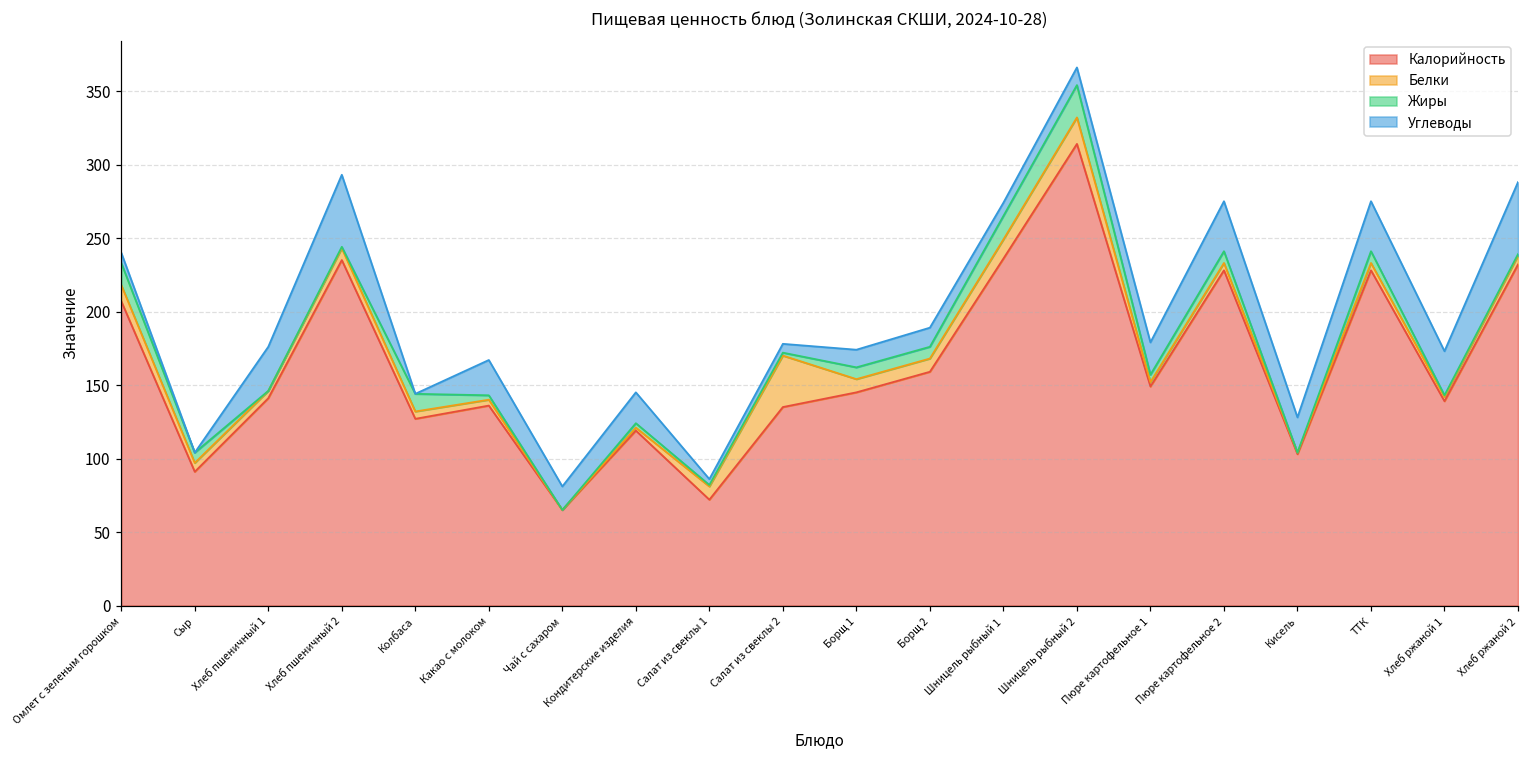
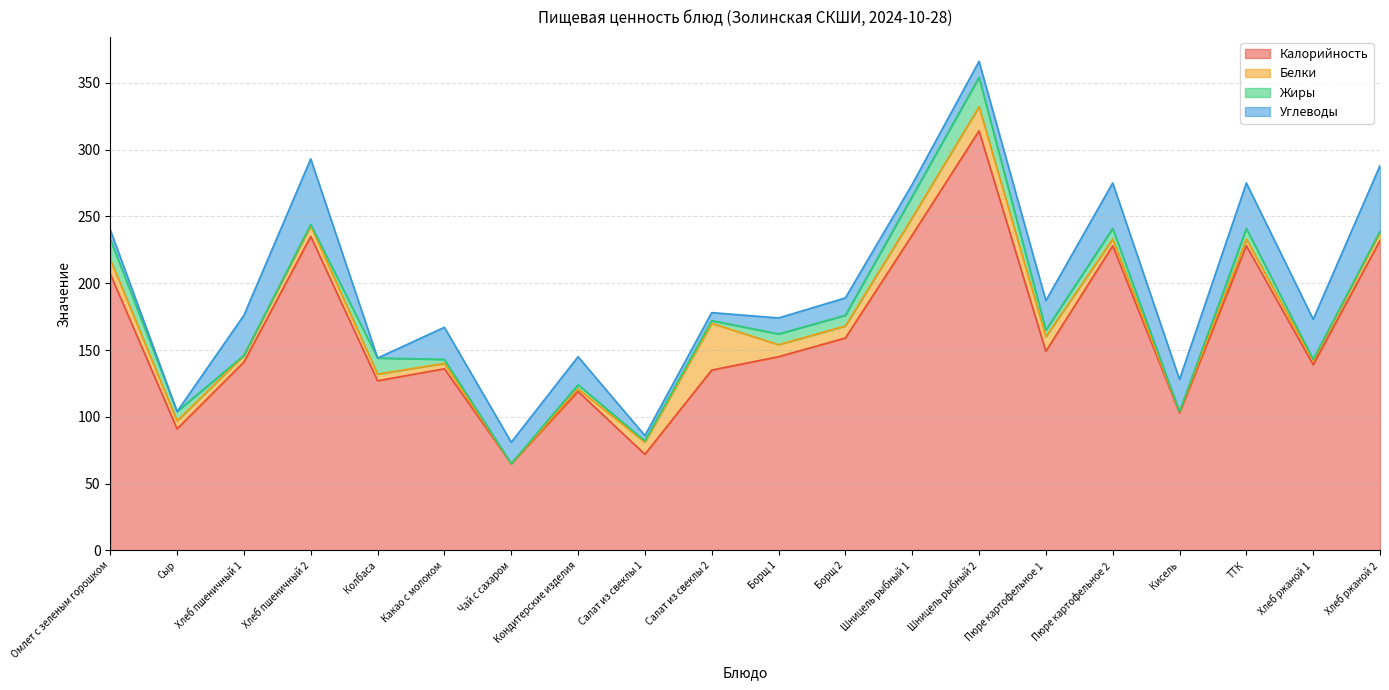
  {
    "Калорийность": {
      "Омлет с зеленым горошком": 207,
      "Сыр": 91,
      "Хлеб пшеничный 1": 141,
      "Хлеб пшеничный 2": 235,
      "Колбаса": 127,
      "Какао с молоком": 136,
      "Кондитерские изделия": 119,
      "Салат из свеклы 1": 72,
      "Салат из свеклы 2": 135,
      "Борщ 1": 145,
      "Борщ 2": 159,
      "Шницель рыбный 1": 236,
      "Шницель рыбный 2": 314,
      "Пюре картофельное 1": 149,
      "Пюре картофельное 2": 228,
      "ТТК": 228,
      "Хлеб ржаной 1": 139,
      "Хлеб ржаной 2": 232
    },
    "Белки": {
      "Омлет с зеленым горошком": 11,
      "Сыр": 6,
      "Колбаса": 5,
      "Какао с молоком": 4,
      "Кондитерские изделия": 2,
      "Салат из свеклы 2": 35,
      "Борщ 1": 9,
      "Борщ 2": 9,
      "Шницель рыбный 1": 13,
      "Шницель рыбный 2": 18,
-     "Пюре картофельное 1": 3,
+     "Пюре картофельное 1": 11,
      "Пюре картофельное 2": 5,
      "ТТК": 5
    },
    "Жиры": {
      "Омлет с зеленым горошком": 15,
      "Какао с молоком": 3,
      "Кондитерские изделия": 3,
      "Салат из свеклы 2": 2,
      "Борщ 1": 8,
      "Борщ 2": 8,
      "Шницель рыбный 1": 16,
      "Шницель рыбный 2": 22,
      "Пюре картофельное 1": 5,
      "Пюре картофельное 2": 8,
      "ТТК": 8
    },
    "Углеводы": {
      "Омлет с зеленым горошком": 7,
      "Хлеб пшеничный 1": 30,
      "Хлеб пшеничный 2": 49,
      "Какао с молоком": 24,
      "Чай с сахаром": 16,
      "Кондитерские изделия": 21,
      "Салат из свеклы 1": 4,
      "Салат из свеклы 2": 6,
      "Борщ 1": 12,
      "Борщ 2": 13,
      "Шницель рыбный 1": 9,
      "Шницель рыбный 2": 12,
      "Пюре картофельное 1": 22,
      "Пюре картофельное 2": 34,
      "Кисель": 24,
      "ТТК": 34,
      "Хлеб ржаной 1": 30,
      "Хлеб ржаной 2": 49
    }
  }
